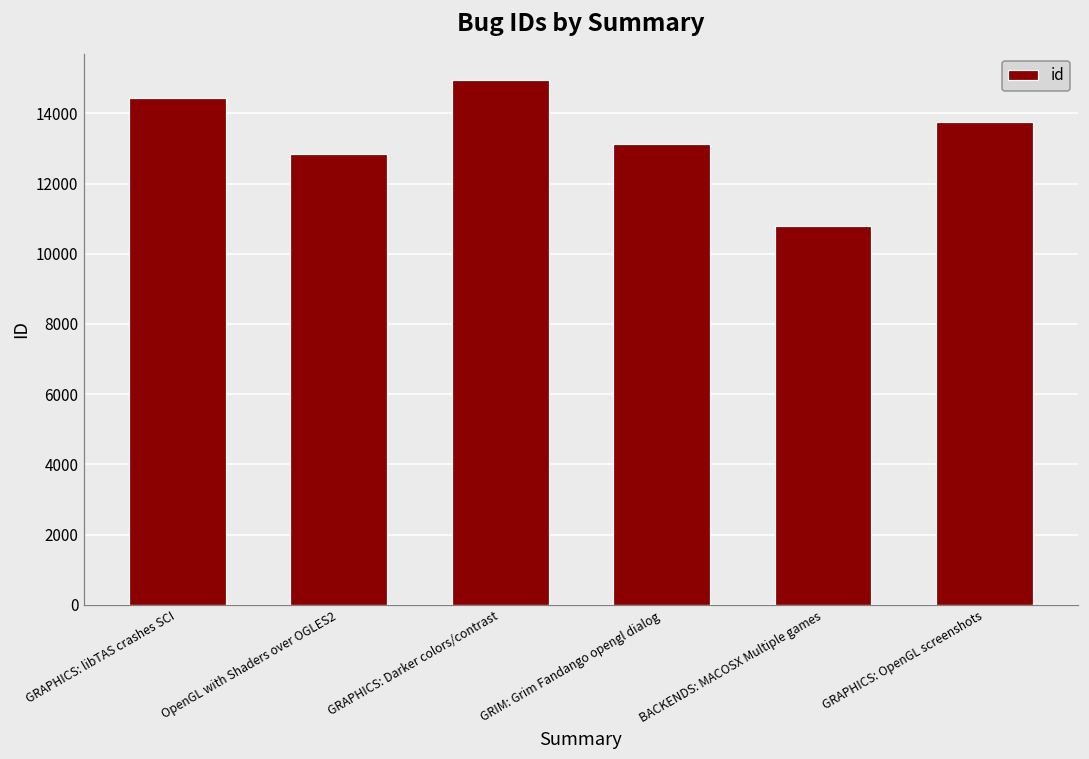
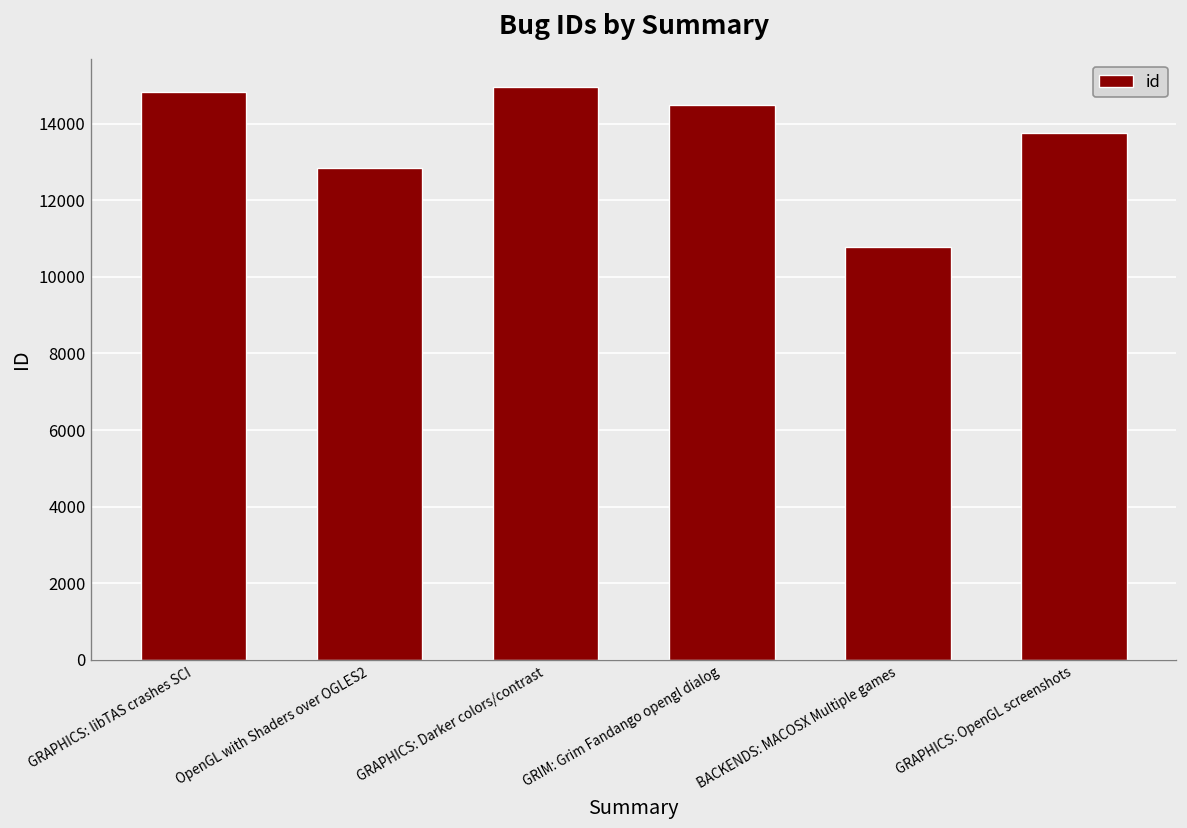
  {
-   "GRAPHICS: libTAS crashes SCI": 14400,
+   "GRAPHICS: libTAS crashes SCI": 14800,
    "OpenGL with Shaders over OGLES2": 12800,
    "GRAPHICS: Darker colors/contrast": 15000,
-   "GRIM: Grim Fandango opengl dialog": 13100,
+   "GRIM: Grim Fandango opengl dialog": 14500,
    "BACKENDS: MACOSX Multiple games": 10800,
    "GRAPHICS: OpenGL screenshots": 13800
  }
